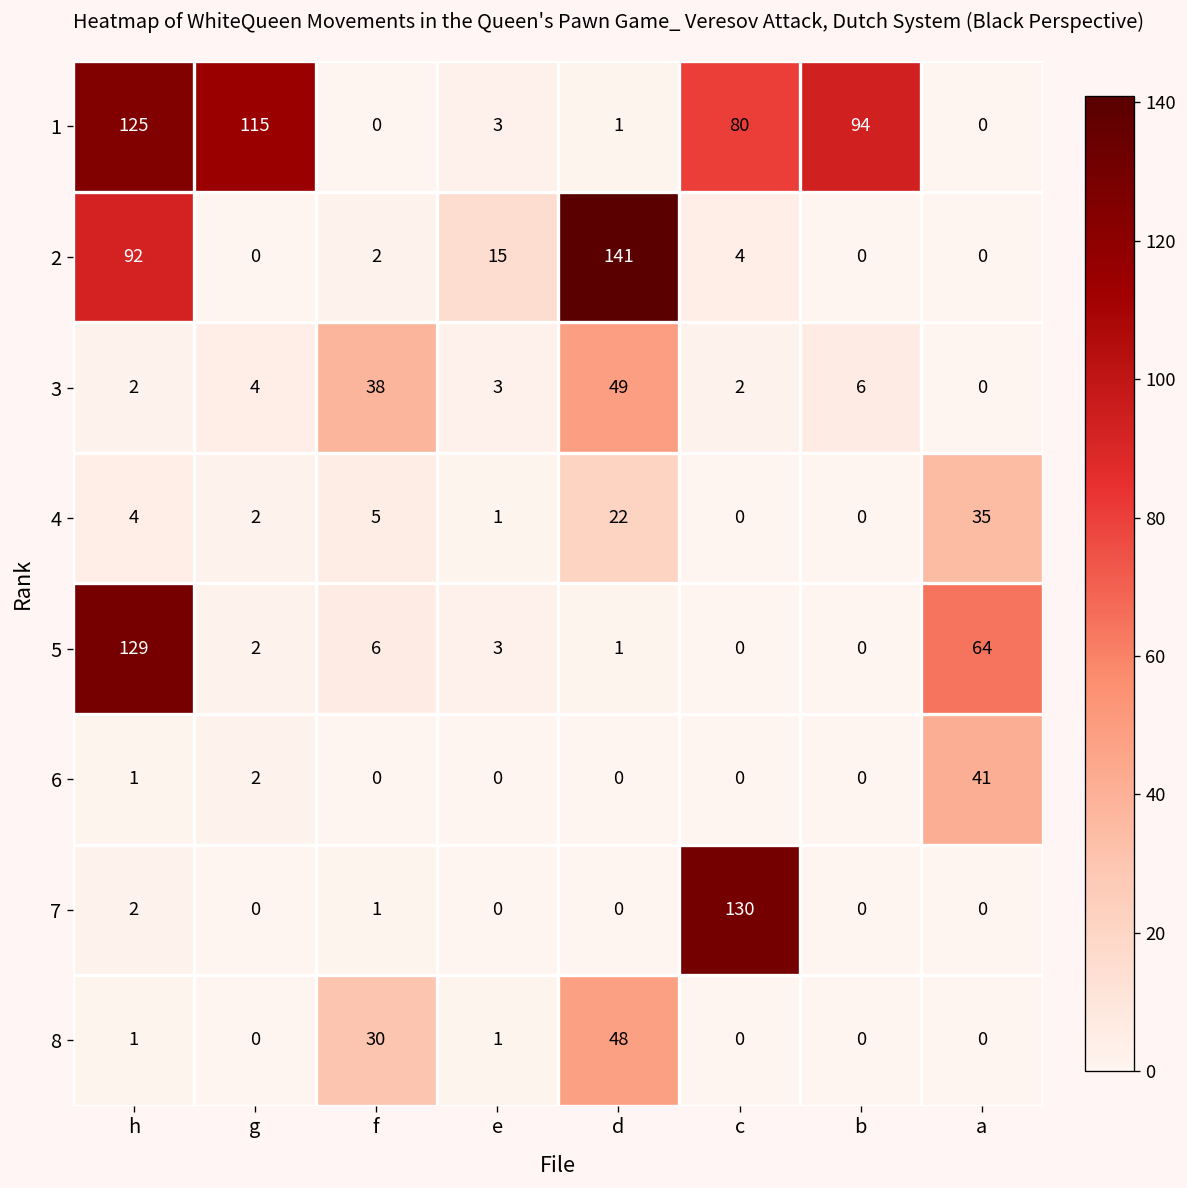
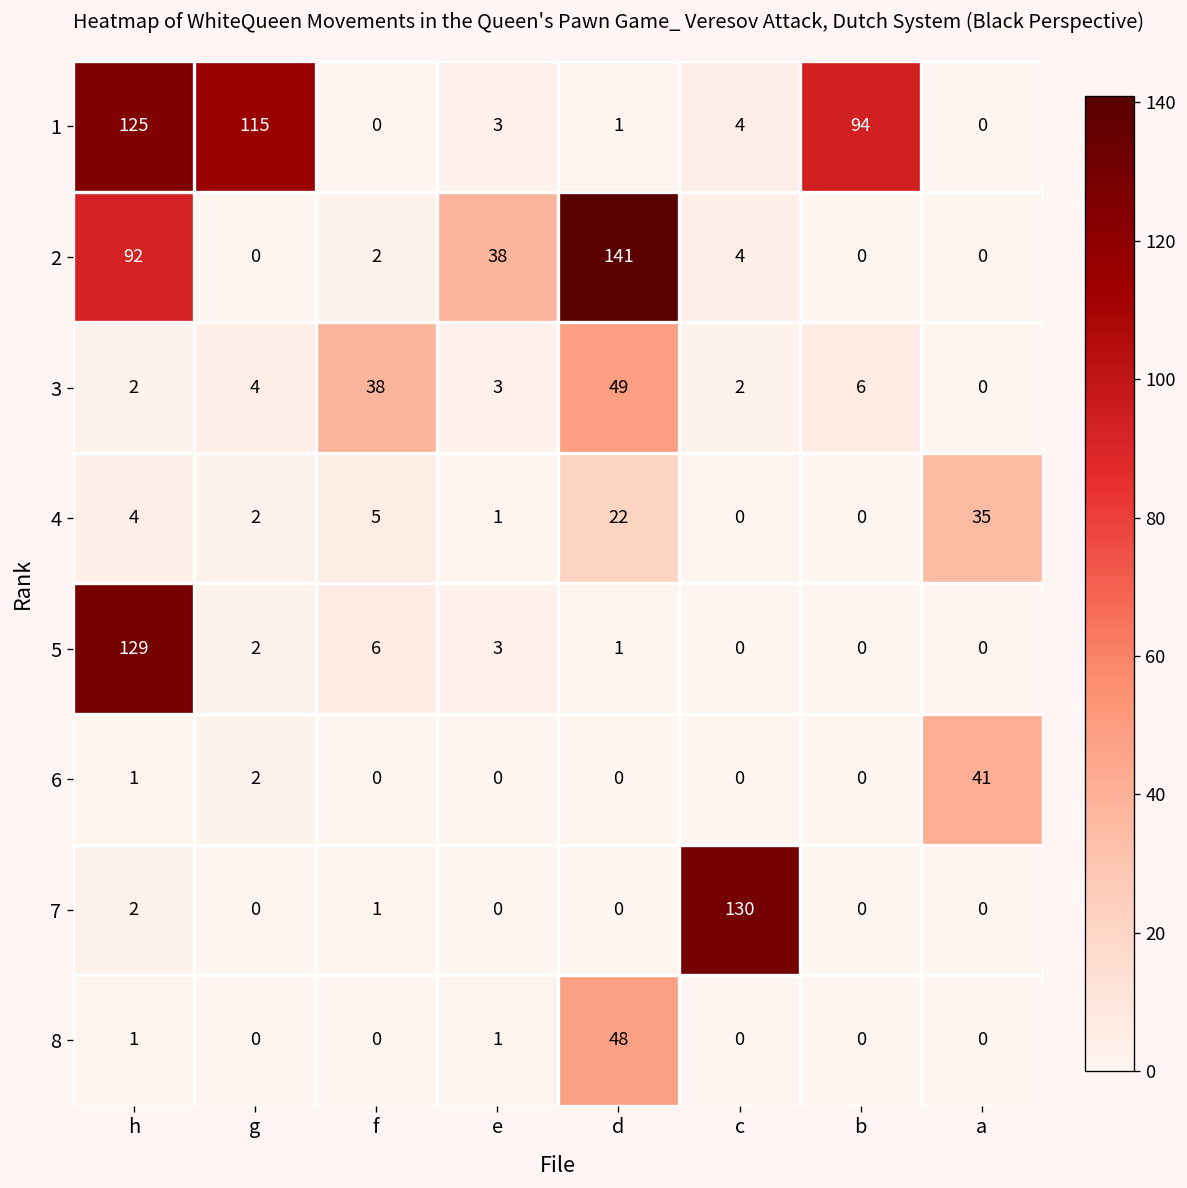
  {
    "1": {
      "h": 125,
      "g": 115,
      "f": 0,
      "e": 3,
      "d": 1,
-     "c": 80,
+     "c": 4,
      "b": 94,
      "a": 0
    },
    "2": {
      "h": 92,
      "g": 0,
      "f": 2,
-     "e": 15,
+     "e": 38,
      "d": 141,
      "c": 4,
      "b": 0,
      "a": 0
    },
    "3": {
      "h": 2,
      "g": 4,
      "f": 38,
      "e": 3,
      "d": 49,
      "c": 2,
      "b": 6,
      "a": 0
    },
    "4": {
      "h": 4,
      "g": 2,
      "f": 5,
      "e": 1,
      "d": 22,
      "c": 0,
      "b": 0,
      "a": 35
    },
    "5": {
      "h": 129,
      "g": 2,
      "f": 6,
      "e": 3,
      "d": 1,
      "c": 0,
      "b": 0,
-     "a": 64
+     "a": 0
    },
    "6": {
      "h": 1,
      "g": 2,
      "f": 0,
      "e": 0,
      "d": 0,
      "c": 0,
      "b": 0,
      "a": 41
    },
    "7": {
      "h": 2,
      "g": 0,
      "f": 1,
      "e": 0,
      "d": 0,
      "c": 130,
      "b": 0,
      "a": 0
    },
    "8": {
      "h": 1,
      "g": 0,
-     "f": 30,
+     "f": 0,
      "e": 1,
      "d": 48,
      "c": 0,
      "b": 0,
      "a": 0
    }
  }
